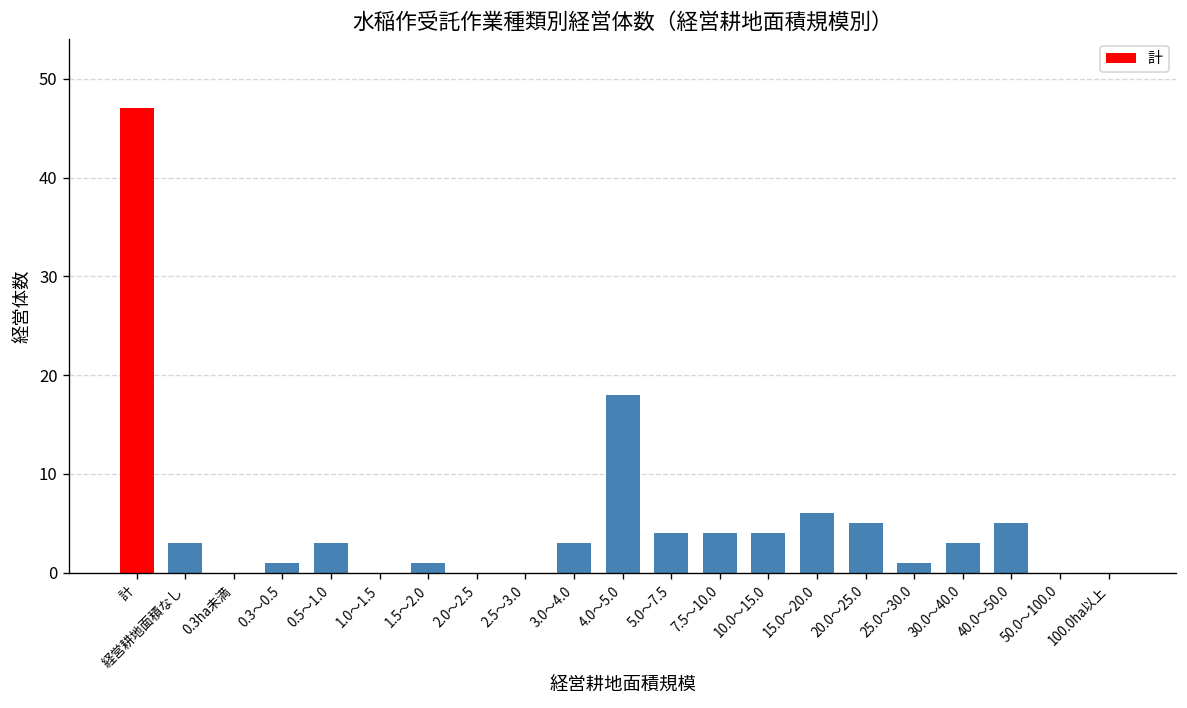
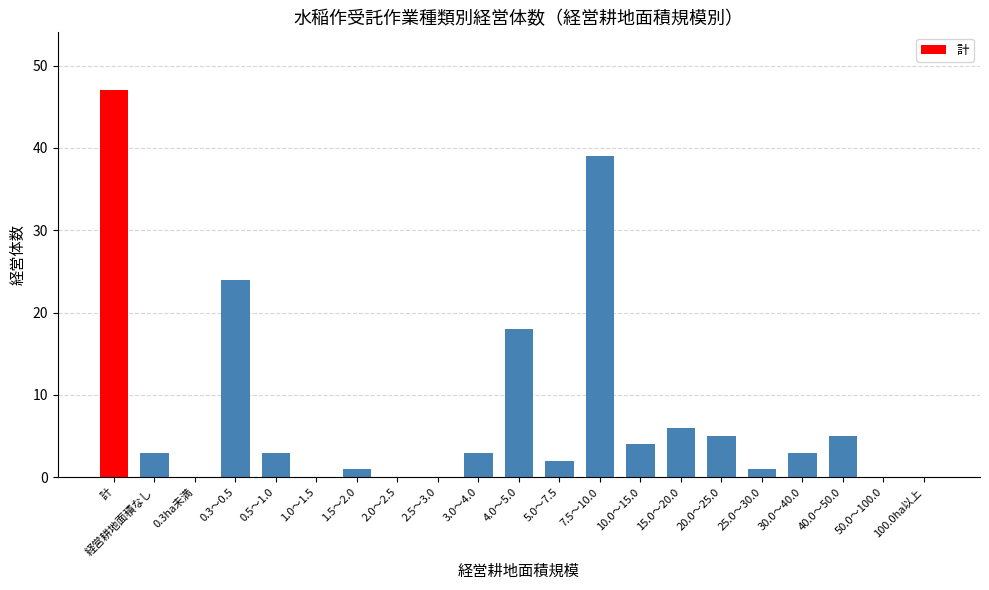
  {
    "計": 47,
    "経営耕地面積なし": 3,
    "0.3ha未満": 0,
-   "0.3～0.5": 1,
+   "0.3～0.5": 24,
    "0.5～1.0": 3,
    "1.0～1.5": 0,
    "1.5～2.0": 1,
    "2.0～2.5": 0,
    "2.5～3.0": 0,
    "3.0～4.0": 3,
    "4.0～5.0": 18,
-   "5.0～7.5": 4,
-   "7.5～10.0": 4,
+   "5.0～7.5": 2,
+   "7.5～10.0": 39,
    "10.0～15.0": 4,
    "15.0～20.0": 6,
    "20.0～25.0": 5,
    "25.0～30.0": 1,
    "30.0～40.0": 3,
    "40.0～50.0": 5,
    "50.0～100.0": 0,
    "100.0ha以上": 0
  }
